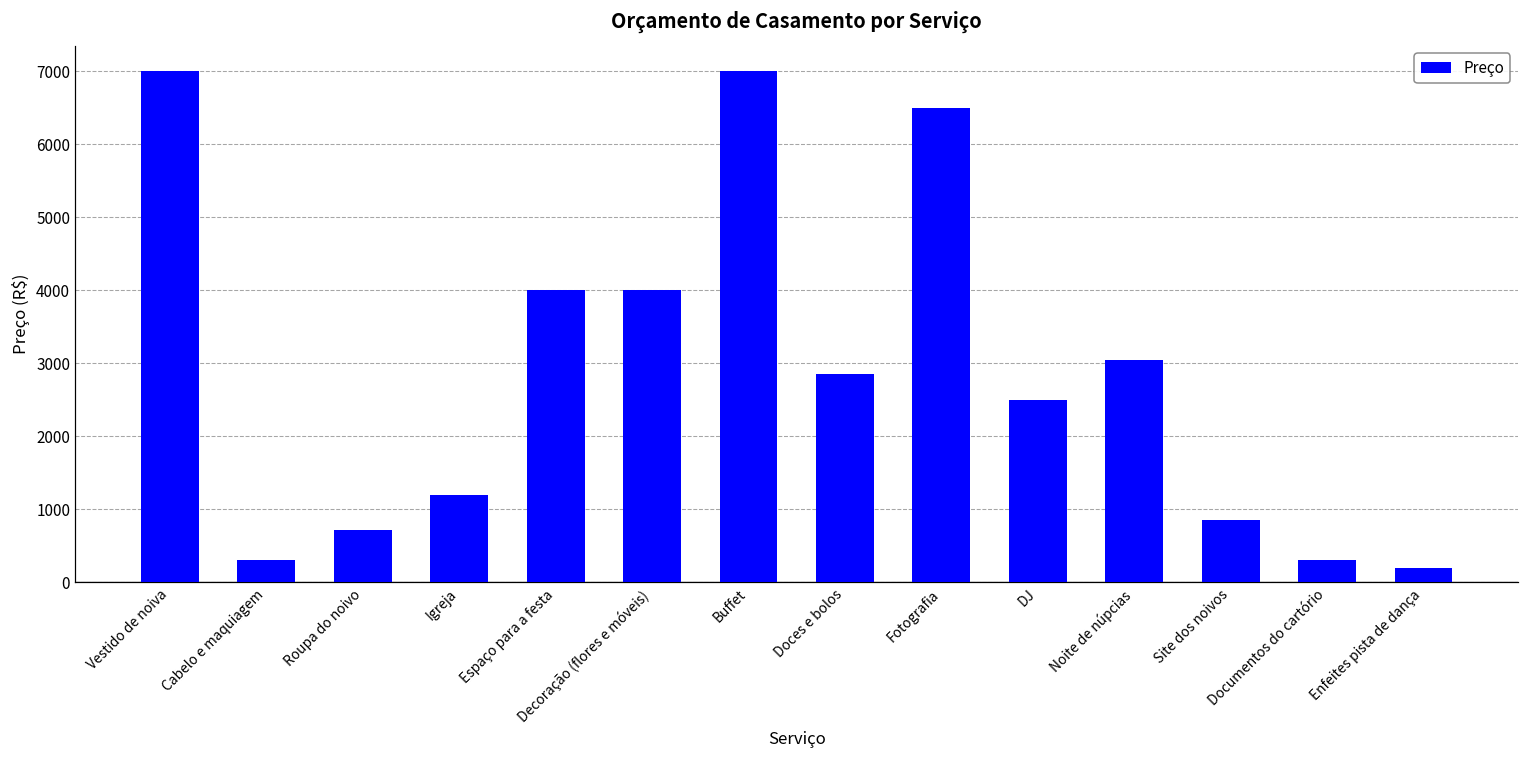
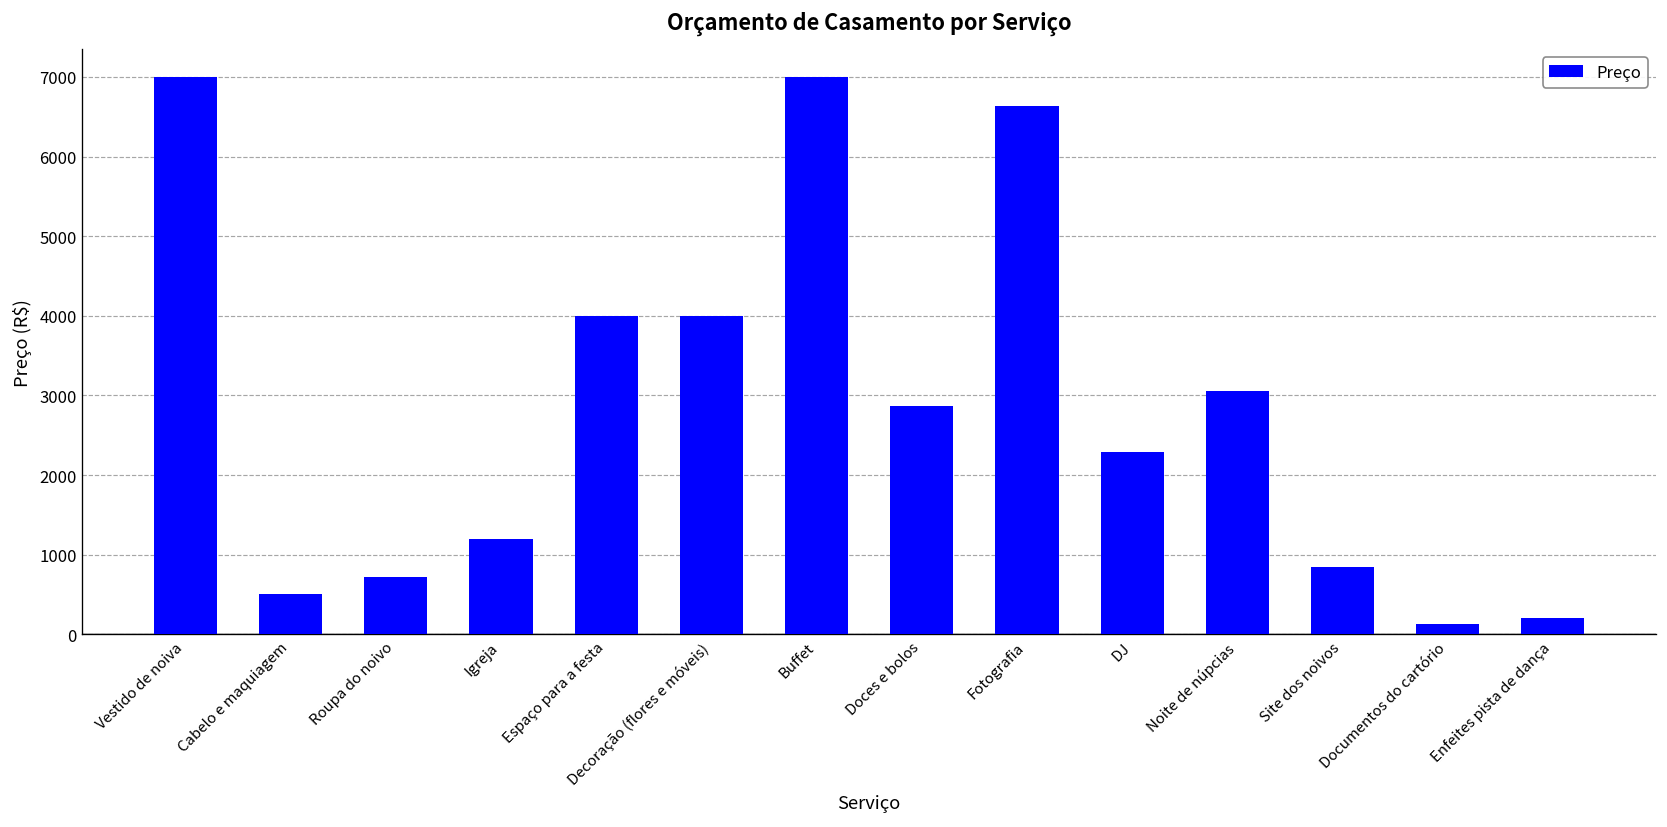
  {
    "Vestido de noiva": 7000,
-   "Cabelo e maquiagem": 300,
+   "Cabelo e maquiagem": 500,
    "Roupa do noivo": 700,
    "Igreja": 1200,
    "Espaço para a festa": 4000,
    "Decoração (flores e móveis)": 4000,
    "Buffet": 7000,
    "Doces e bolos": 2900,
-   "Fotografia": 6500,
-   "DJ": 2500,
+   "Fotografia": 6600,
+   "DJ": 2300,
    "Noite de núpcias": 3100,
    "Site dos noivos": 900,
-   "Documentos do cartório": 300,
+   "Documentos do cartório": 100,
    "Enfeites pista de dança": 200
  }
